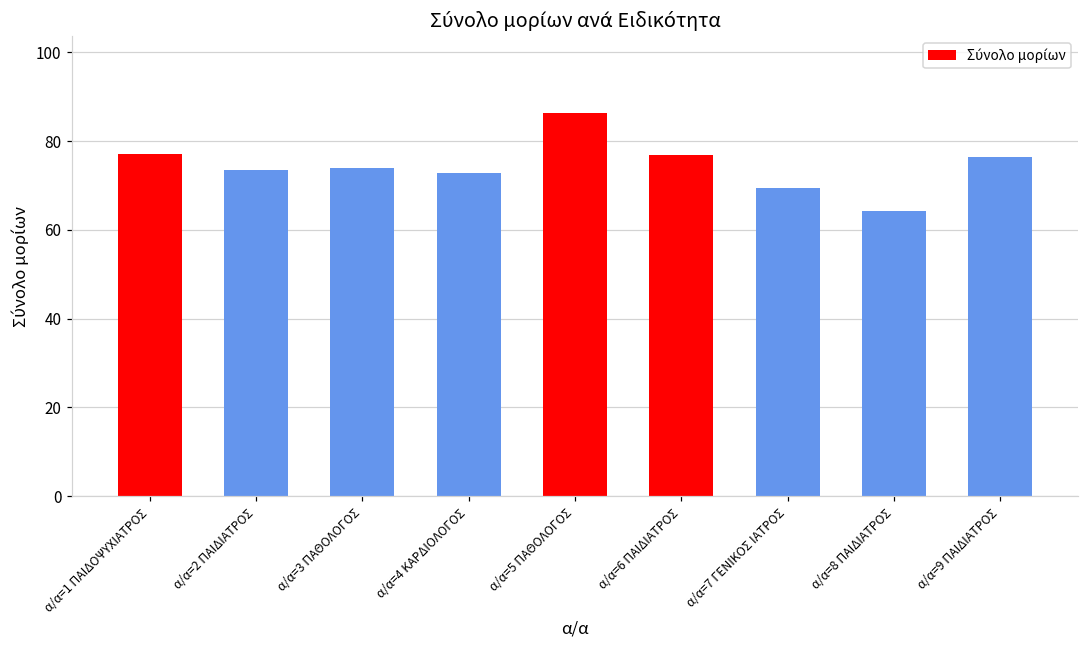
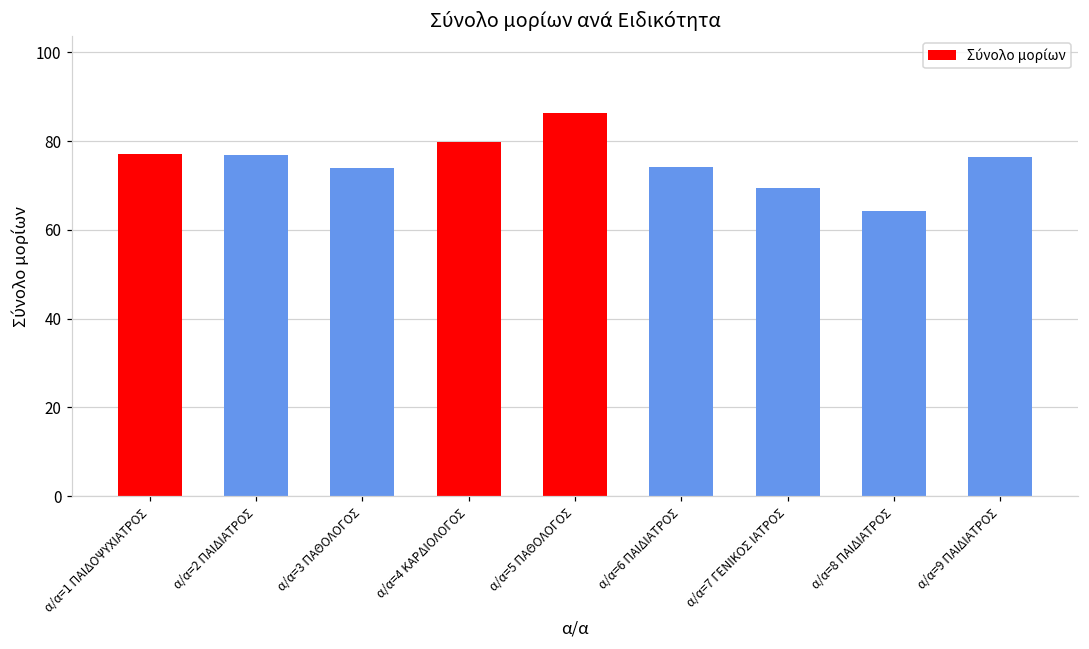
  {
    "α/α=1 ΠΑΙΔΟΨΥΧΙΑΤΡΟΣ": 77,
-   "α/α=2 ΠΑΙΔΙΑΤΡΟΣ": 74,
+   "α/α=2 ΠΑΙΔΙΑΤΡΟΣ": 77,
    "α/α=3 ΠΑΘΟΛΟΓΟΣ": 74,
-   "α/α=4 ΚΑΡΔΙΟΛΟΓΟΣ": 73,
+   "α/α=4 ΚΑΡΔΙΟΛΟΓΟΣ": 80,
    "α/α=5 ΠΑΘΟΛΟΓΟΣ": 86,
-   "α/α=6 ΠΑΙΔΙΑΤΡΟΣ": 77,
+   "α/α=6 ΠΑΙΔΙΑΤΡΟΣ": 74,
    "α/α=7 ΓΕΝΙΚΟΣ ΙΑΤΡΟΣ": 70,
    "α/α=8 ΠΑΙΔΙΑΤΡΟΣ": 64,
    "α/α=9 ΠΑΙΔΙΑΤΡΟΣ": 77
  }
